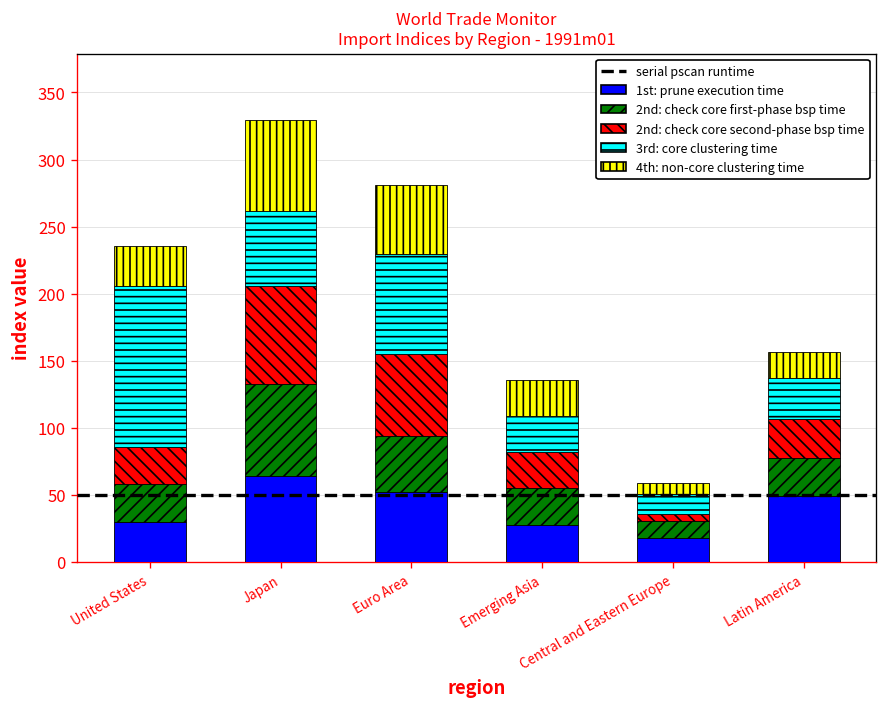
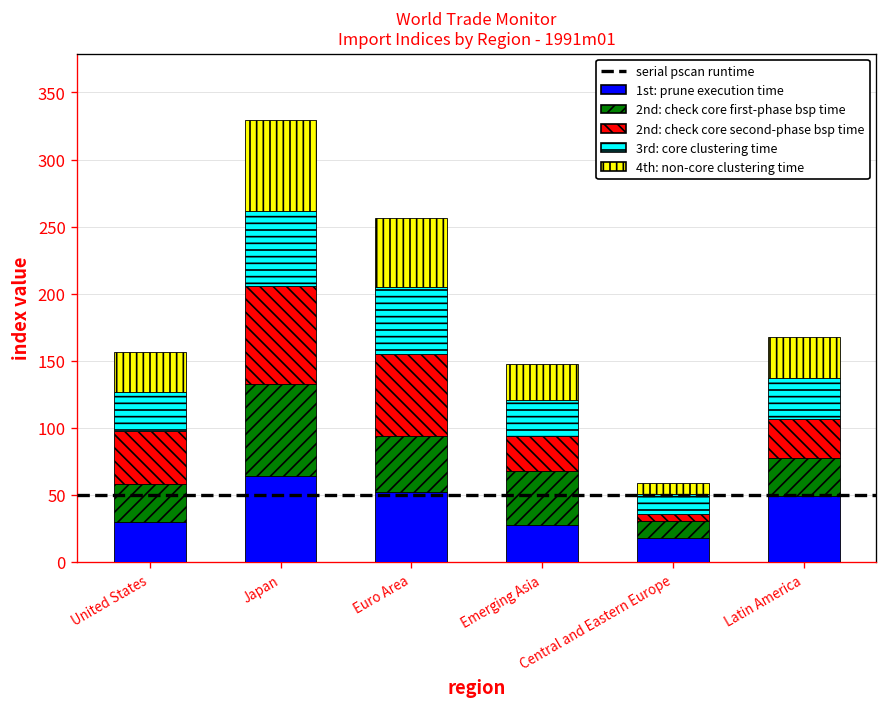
  {
    "1st: prune execution time": {
      "United States": 30,
      "Japan": 64,
      "Euro Area": 52,
      "Emerging Asia": 28,
      "Central and Eastern Europe": 18,
      "Latin America": 49
    },
    "2nd: check core first-phase bsp time": {
      "United States": 28,
      "Japan": 68,
      "Euro Area": 42,
-     "Emerging Asia": 28,
+     "Emerging Asia": 40,
      "Central and Eastern Europe": 13,
      "Latin America": 29
    },
    "2nd: check core second-phase bsp time": {
-     "United States": 28,
+     "United States": 40,
      "Japan": 73,
      "Euro Area": 61,
      "Emerging Asia": 27,
      "Central and Eastern Europe": 5,
      "Latin America": 29
    },
    "3rd: core clustering time": {
-     "United States": 120,
+     "United States": 29,
      "Japan": 56,
-     "Euro Area": 75,
+     "Euro Area": 50,
      "Emerging Asia": 27,
      "Central and Eastern Europe": 15,
      "Latin America": 30
    },
    "4th: non-core clustering time": {
      "United States": 30,
      "Japan": 68,
      "Euro Area": 51,
      "Emerging Asia": 27,
      "Central and Eastern Europe": 8,
-     "Latin America": 20
+     "Latin America": 31
    }
  }
